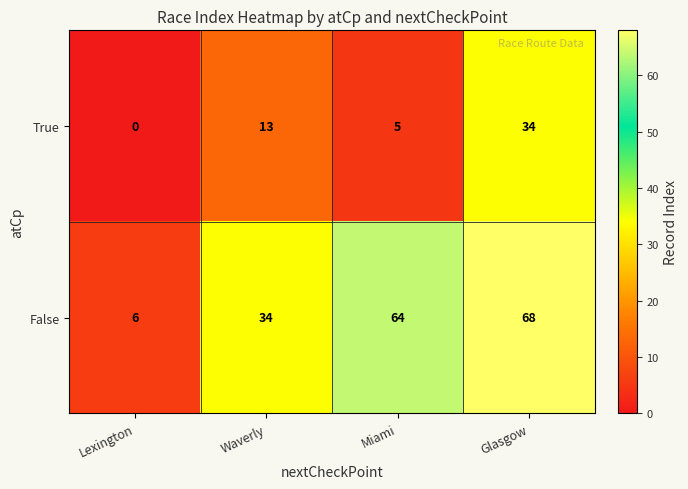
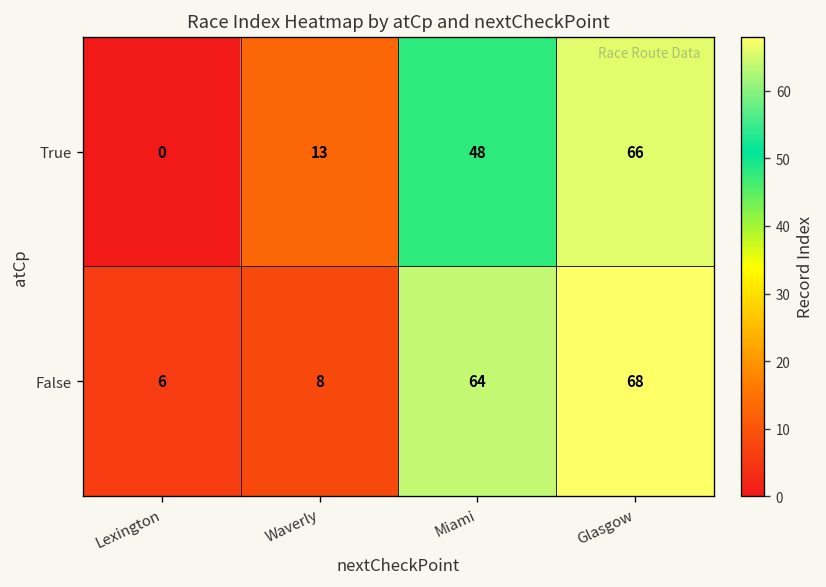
  {
    "True": {
      "Lexington": 0,
      "Waverly": 13,
-     "Miami": 5,
-     "Glasgow": 34
+     "Miami": 48,
+     "Glasgow": 66
    },
    "False": {
      "Lexington": 6,
-     "Waverly": 34,
+     "Waverly": 8,
      "Miami": 64,
      "Glasgow": 68
    }
  }
